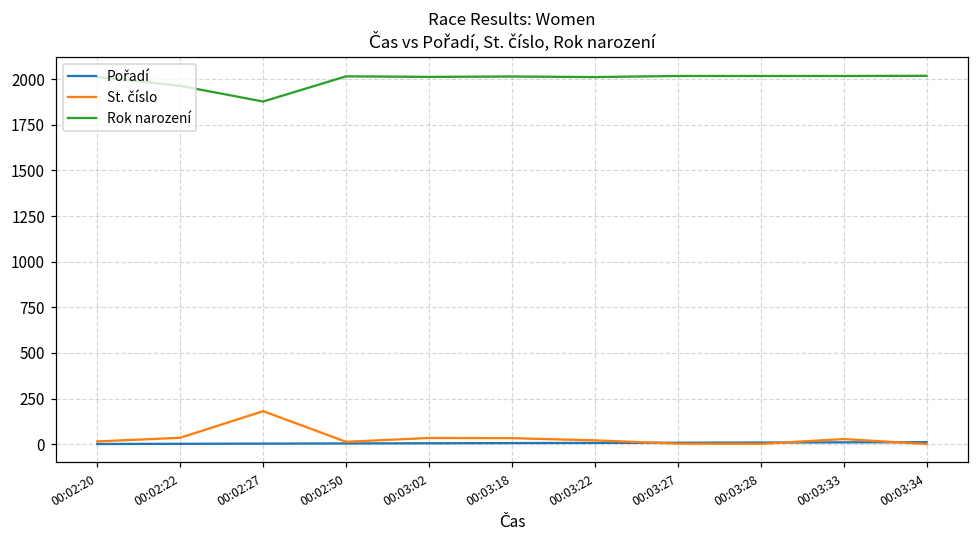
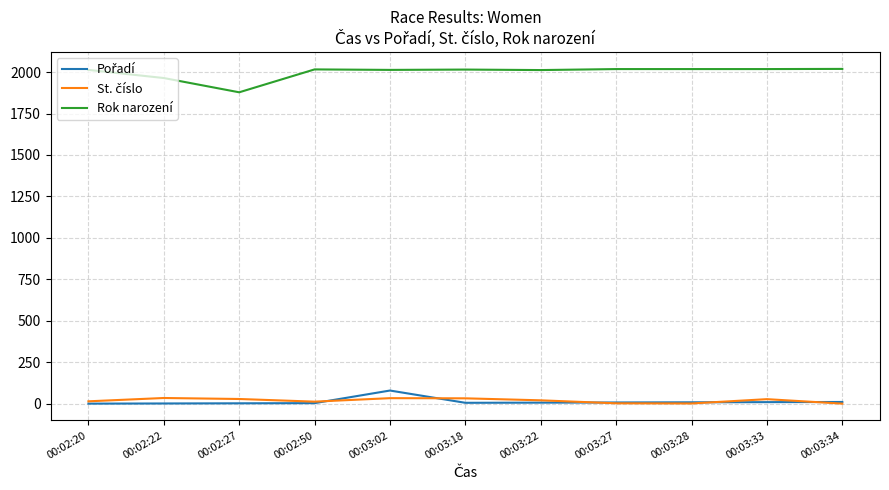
  {
    "Pořadí": {
      "00:02:22": 0,
      "00:02:27": 0,
-     "00:03:02": 10,
+     "00:03:02": 80,
      "00:03:18": 10,
      "00:03:33": 10
    },
    "St. číslo": {
      "00:02:22": 40,
-     "00:02:27": 180,
+     "00:02:27": 30,
      "00:03:02": 30,
      "00:03:18": 30,
      "00:03:33": 30
    },
    "Rok narození": {
      "00:02:27": 1880,
      "00:02:50": 2020,
      "00:03:02": 2010,
      "00:03:18": 2020,
      "00:03:22": 2010,
      "00:03:27": 2020,
      "00:03:28": 2020,
      "00:03:33": 2020,
      "00:03:34": 2020
    }
  }
